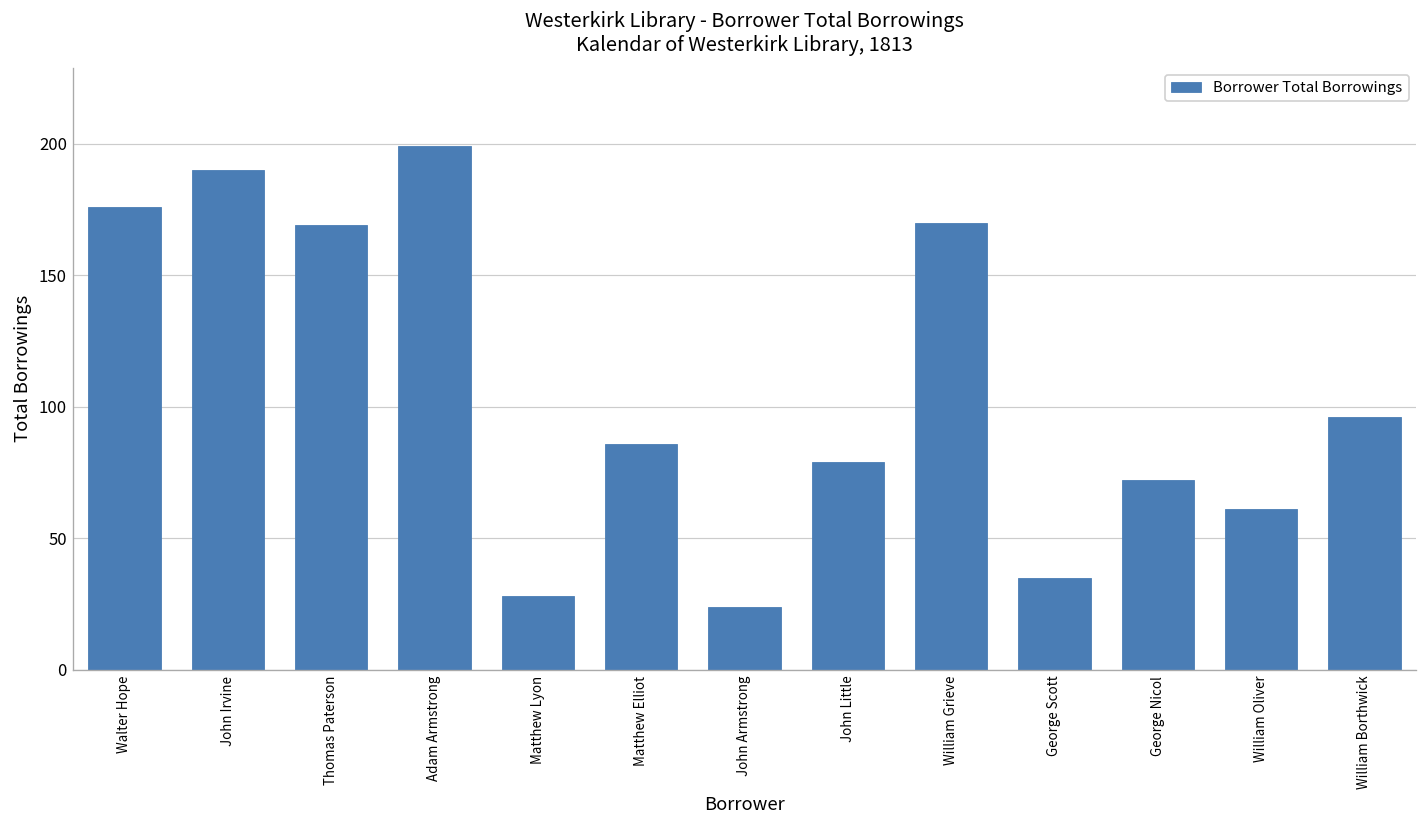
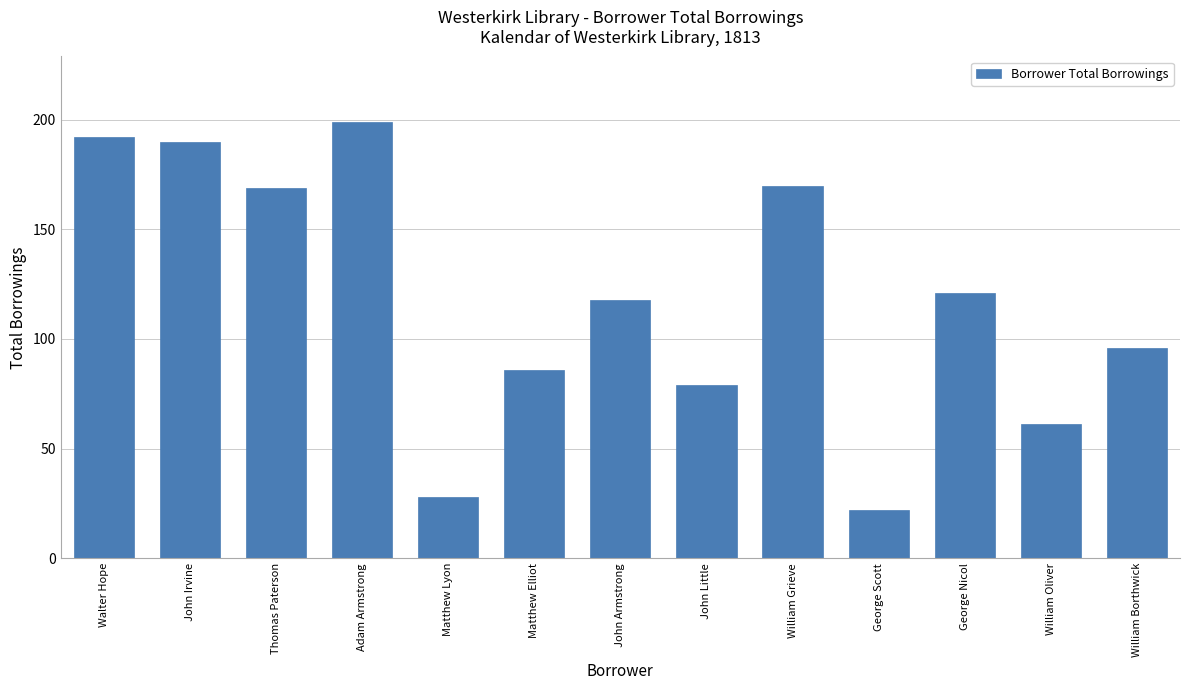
  {
-   "Walter Hope": 176,
+   "Walter Hope": 192,
    "John Irvine": 190,
    "Thomas Paterson": 169,
    "Adam Armstrong": 199,
    "Matthew Lyon": 28,
    "Matthew Elliot": 86,
-   "John Armstrong": 24,
+   "John Armstrong": 118,
    "John Little": 79,
    "William Grieve": 170,
-   "George Scott": 35,
-   "George Nicol": 72,
+   "George Scott": 22,
+   "George Nicol": 121,
    "William Oliver": 61,
    "William Borthwick": 96
  }
